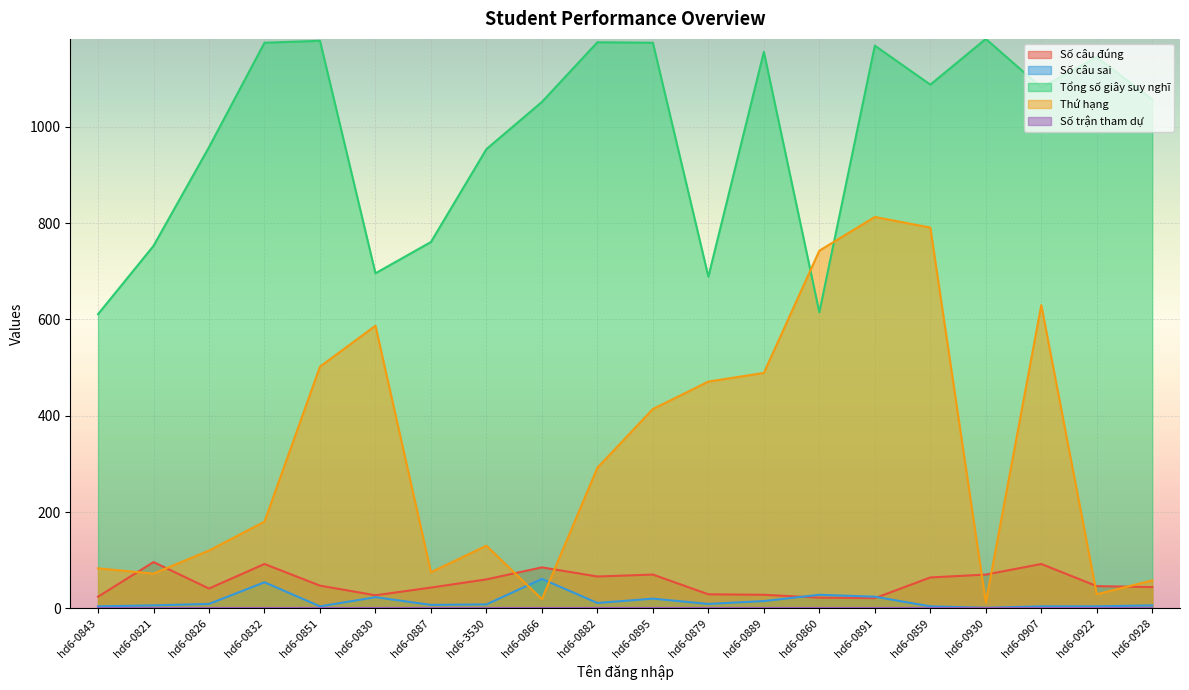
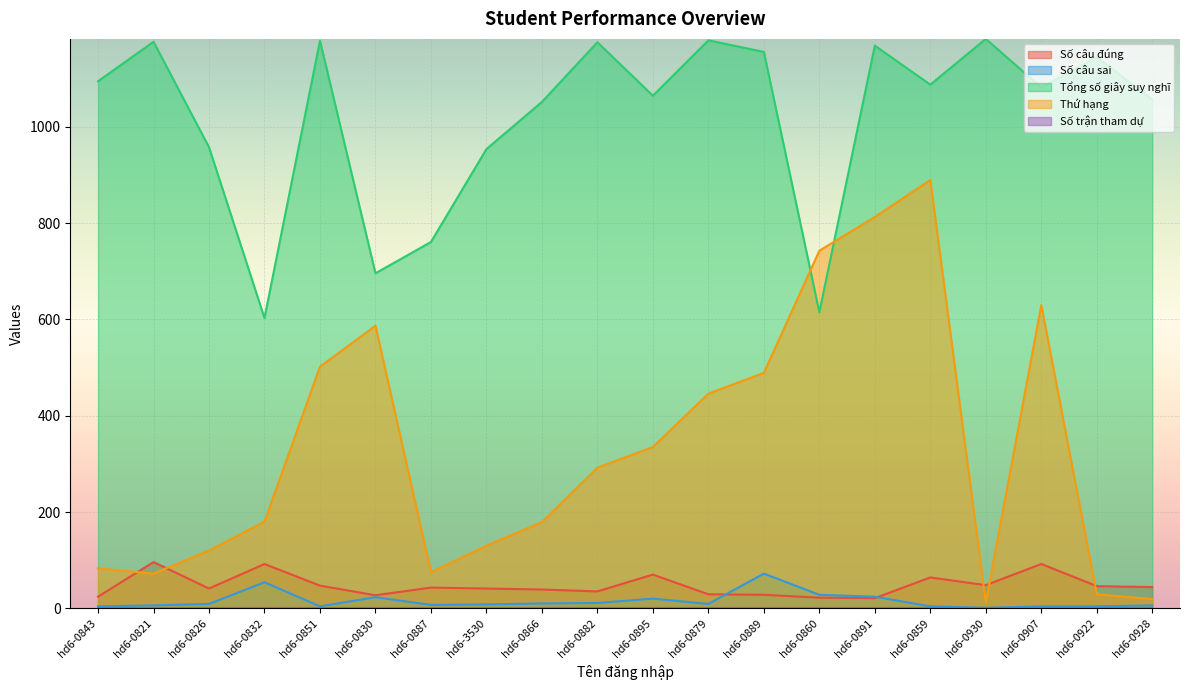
  {
    "Số câu đúng": {
      "hd6-0843": 20,
      "hd6-0821": 100,
      "hd6-0826": 40,
      "hd6-0832": 90,
      "hd6-0851": 50,
      "hd6-0887": 40,
-     "hd6-3530": 60,
-     "hd6-0866": 90,
-     "hd6-0882": 70,
+     "hd6-3530": 40,
+     "hd6-0866": 40,
+     "hd6-0882": 40,
      "hd6-0895": 70,
      "hd6-0879": 30,
      "hd6-0889": 30,
      "hd6-0860": 20,
      "hd6-0859": 60,
-     "hd6-0930": 70,
+     "hd6-0930": 50,
      "hd6-0907": 90,
      "hd6-0922": 50,
      "hd6-0928": 40
    },
    "Số câu sai": {
      "hd6-0826": 10,
      "hd6-0832": 50,
      "hd6-0887": 10,
      "hd6-3530": 10,
-     "hd6-0866": 60,
+     "hd6-0866": 10,
      "hd6-0882": 10,
      "hd6-0895": 20,
      "hd6-0879": 10,
-     "hd6-0889": 20,
+     "hd6-0889": 70,
      "hd6-0860": 30
    },
    "Tổng số giây suy nghĩ": {
-     "hd6-0843": 610,
-     "hd6-0821": 750,
+     "hd6-0843": 1100,
+     "hd6-0821": 1180,
      "hd6-0826": 960,
-     "hd6-0832": 1180,
+     "hd6-0832": 600,
      "hd6-0851": 1180,
      "hd6-0830": 700,
      "hd6-0887": 760,
      "hd6-3530": 950,
      "hd6-0866": 1050,
      "hd6-0882": 1180,
-     "hd6-0895": 1180,
-     "hd6-0879": 690,
+     "hd6-0895": 1070,
+     "hd6-0879": 1180,
      "hd6-0889": 1160,
      "hd6-0860": 620,
      "hd6-0891": 1170,
      "hd6-0859": 1090,
      "hd6-0930": 1180
    },
    "Thứ hạng": {
      "hd6-0843": 80,
      "hd6-0821": 70,
      "hd6-0826": 120,
      "hd6-0832": 180,
      "hd6-0851": 500,
      "hd6-0830": 590,
      "hd6-0887": 80,
      "hd6-3530": 130,
-     "hd6-0866": 20,
+     "hd6-0866": 180,
      "hd6-0882": 290,
-     "hd6-0895": 410,
-     "hd6-0879": 470,
+     "hd6-0895": 340,
+     "hd6-0879": 450,
      "hd6-0889": 490,
      "hd6-0860": 740,
      "hd6-0891": 810,
-     "hd6-0859": 790,
+     "hd6-0859": 890,
      "hd6-0930": 10,
      "hd6-0907": 630,
      "hd6-0922": 30,
-     "hd6-0928": 60
+     "hd6-0928": 20
    },
    "Số trận tham dự": {
      "hd6-0826": 0,
      "hd6-0832": 0,
      "hd6-0830": 0,
      "hd6-0887": 0,
      "hd6-3530": 0,
      "hd6-0866": 0,
      "hd6-0882": 0,
      "hd6-0895": 0,
      "hd6-0879": 0,
      "hd6-0889": 0,
      "hd6-0860": 0,
      "hd6-0891": 0
    }
  }
